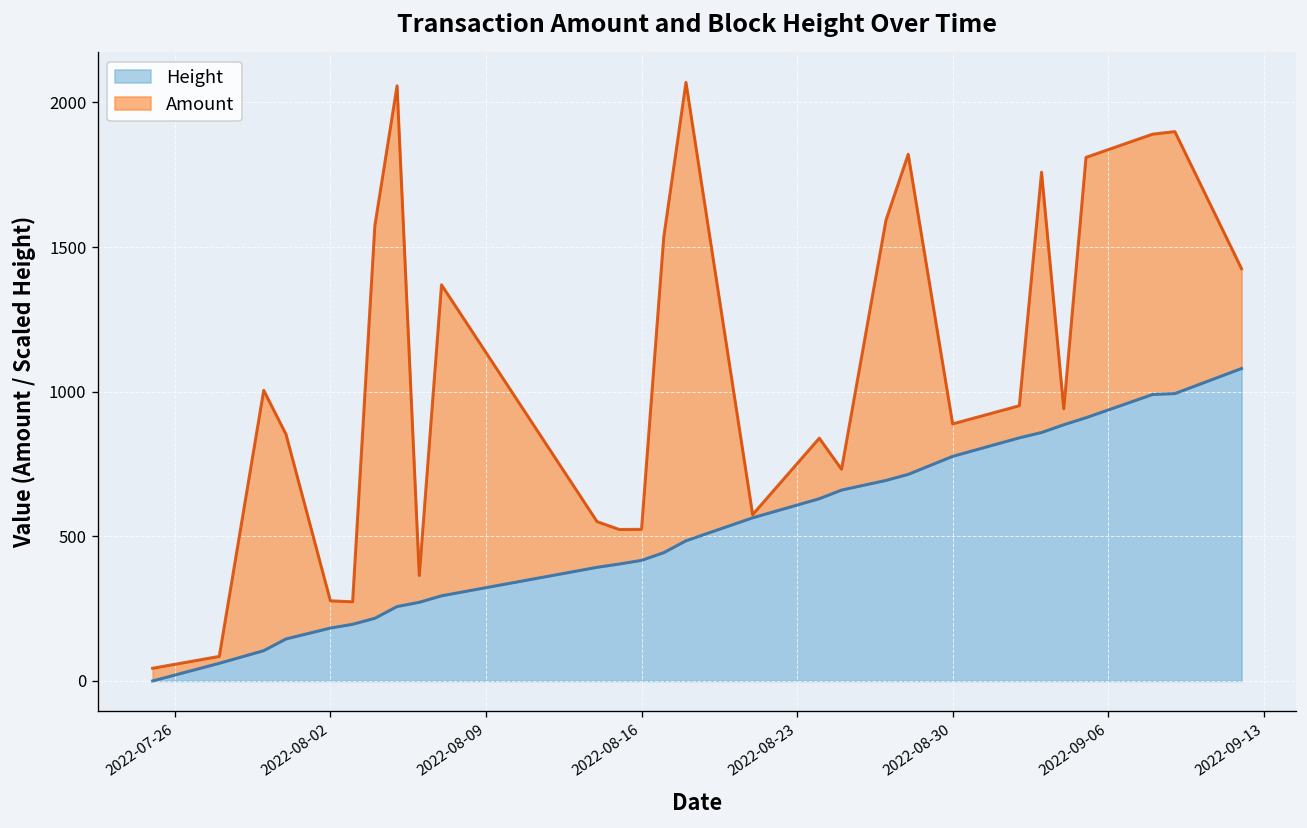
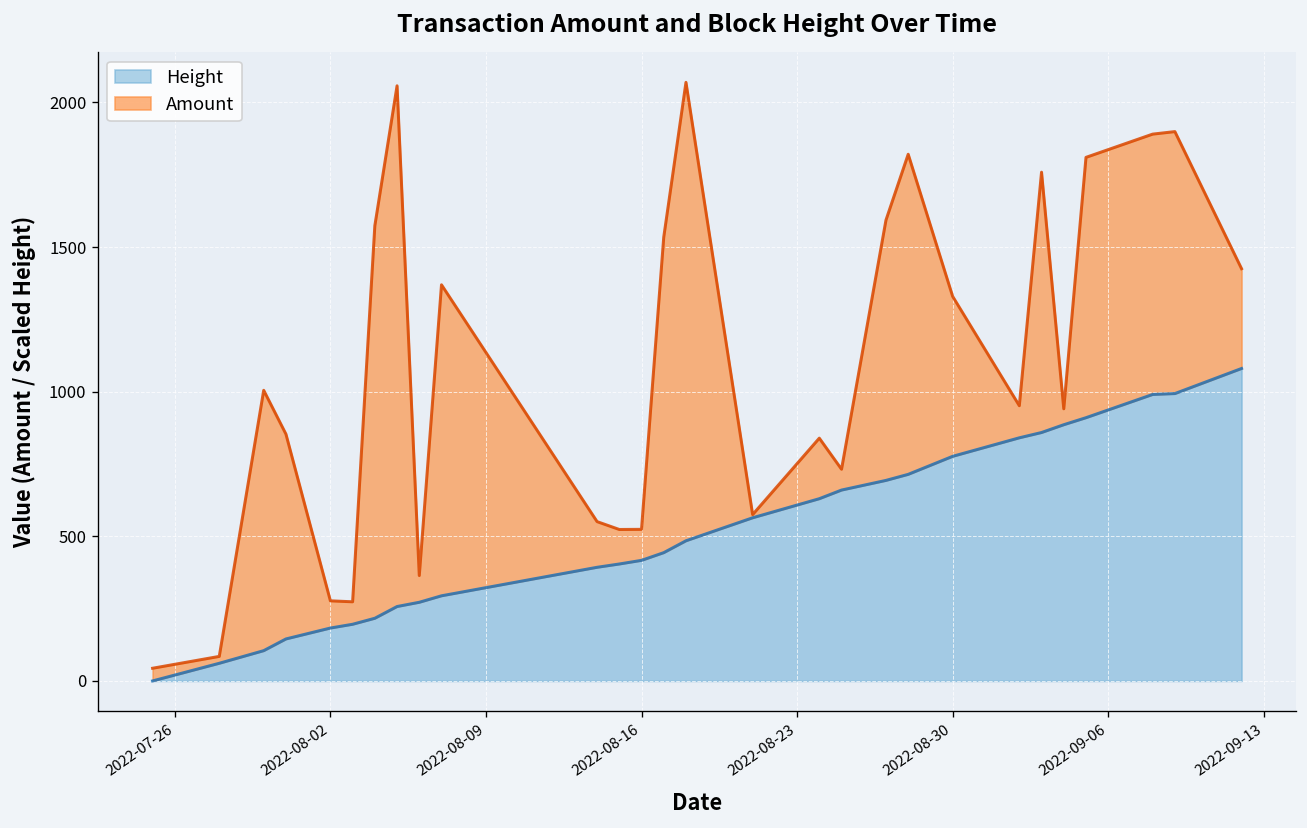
  {
    "Height": {
      "2022-08-02": 180,
      "2022-08-16": 420,
      "2022-08-30": 780
    },
    "Amount": {
      "2022-08-02": 90,
      "2022-08-16": 110,
-     "2022-08-30": 110
+     "2022-08-30": 550
    }
  }
